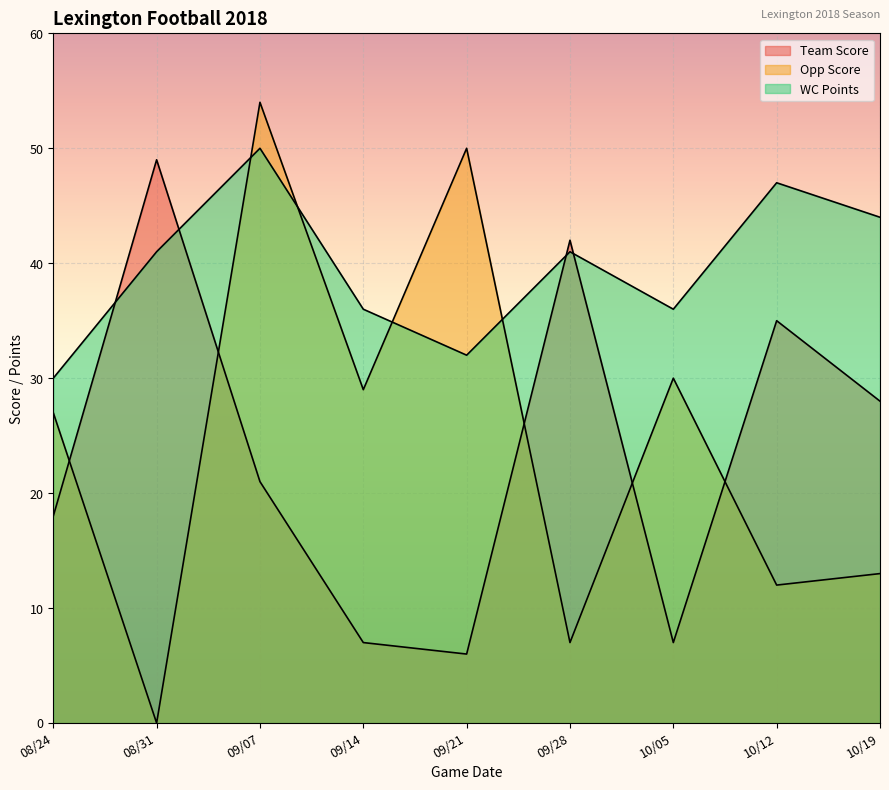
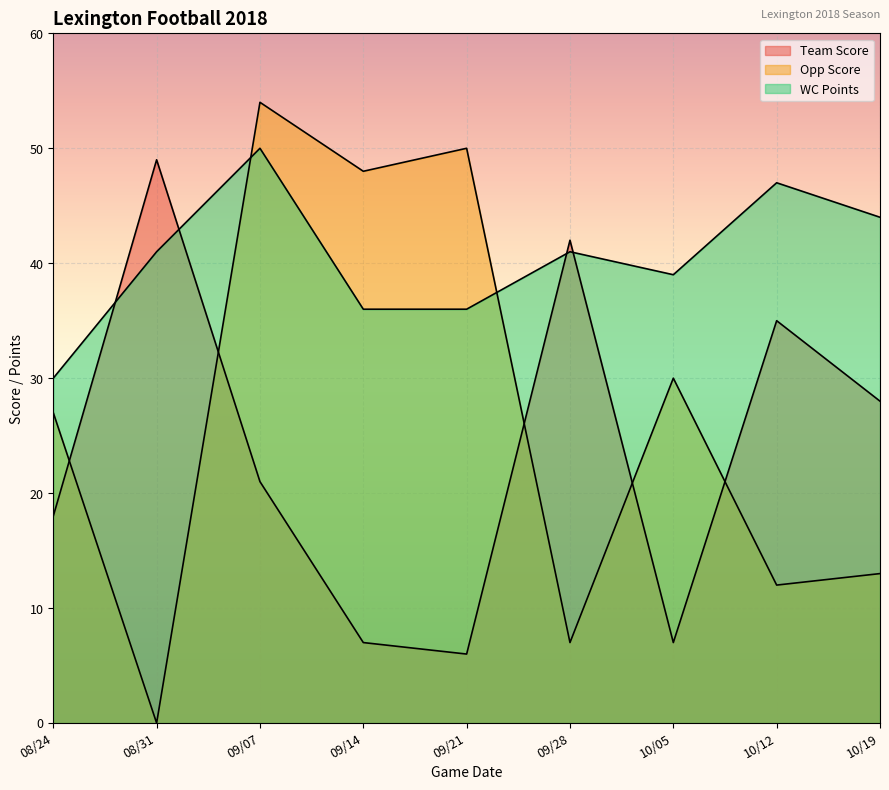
  {
    "Team Score": {
      "08/24": 18,
      "08/31": 49,
      "09/07": 21,
      "09/14": 7,
      "09/21": 6,
      "09/28": 42,
      "10/05": 7,
      "10/12": 35,
      "10/19": 28
    },
    "Opp Score": {
      "08/24": 27,
      "08/31": 0,
      "09/07": 54,
-     "09/14": 29,
+     "09/14": 48,
      "09/21": 50,
      "09/28": 7,
      "10/05": 30,
      "10/12": 12,
      "10/19": 13
    },
    "WC Points": {
      "08/24": 30,
      "08/31": 41,
      "09/07": 50,
      "09/14": 36,
-     "09/21": 32,
+     "09/21": 36,
      "09/28": 41,
-     "10/05": 36,
+     "10/05": 39,
      "10/12": 47,
      "10/19": 44
    }
  }
